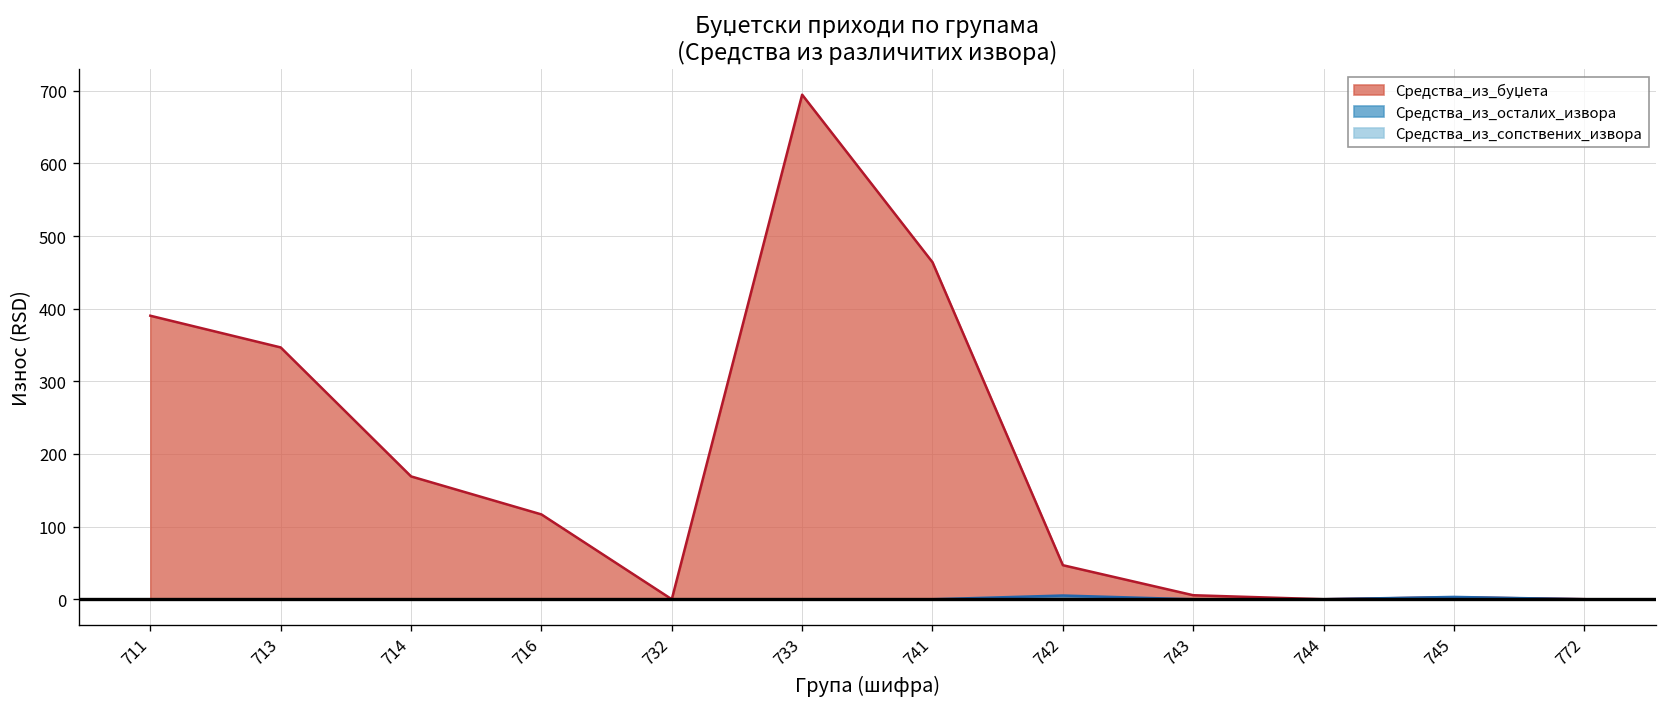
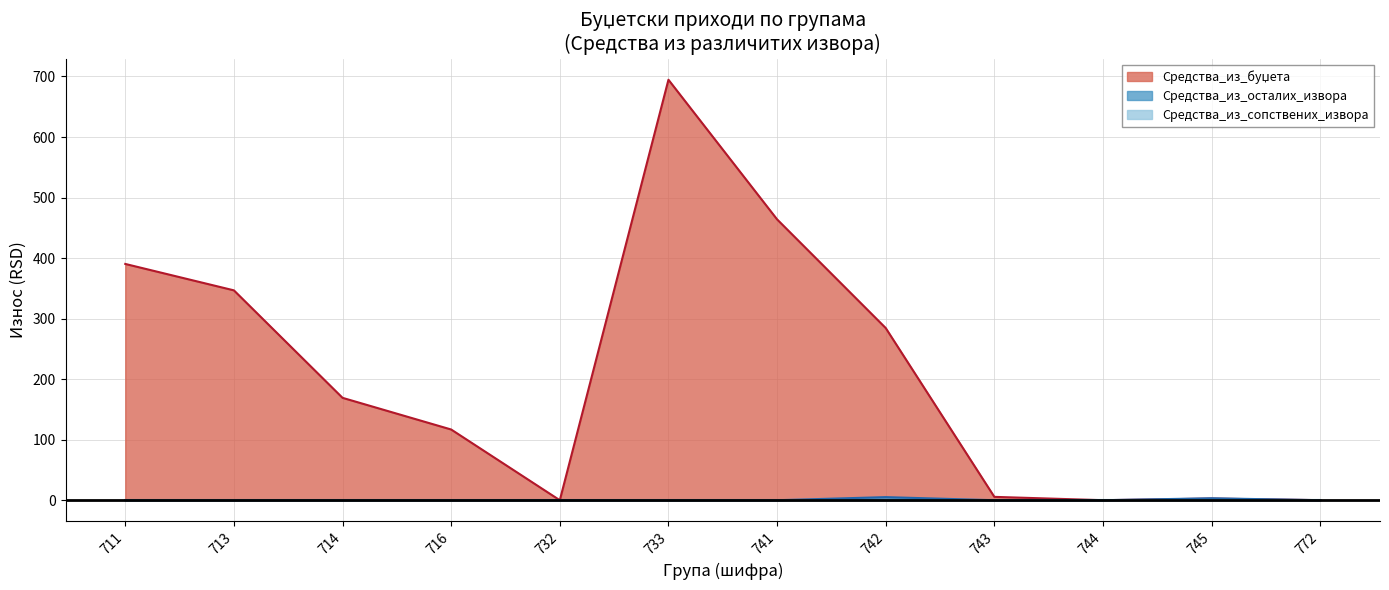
  {
    "Средства_из_буџета": {
      "711": 390,
      "713": 350,
      "714": 170,
      "716": 120,
      "733": 690,
      "741": 460,
-     "742": 50,
+     "742": 280,
      "743": 10
    },
    "Средства_из_осталих_извора": {
      "742": 10
    },
    "Средства_из_cопствених_извора": {
      "742": 0
    }
  }
